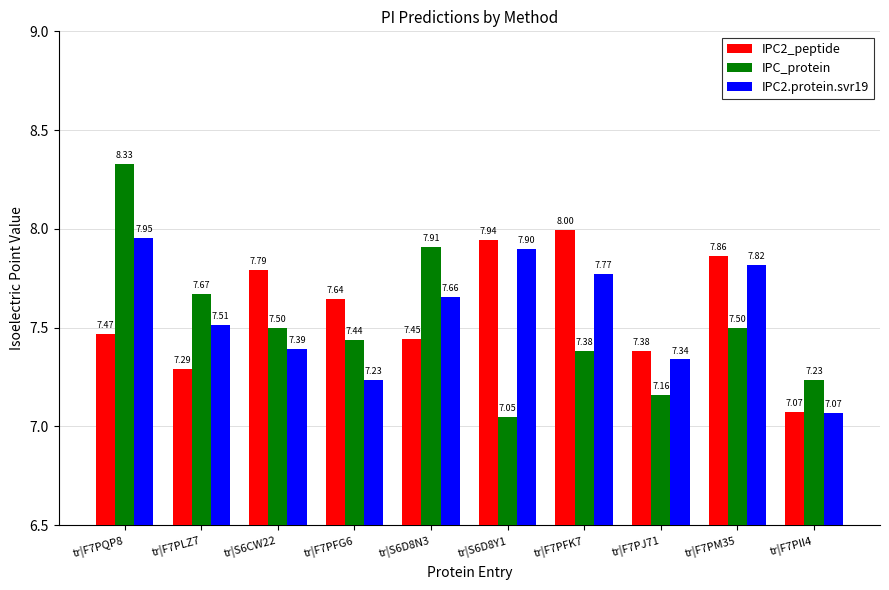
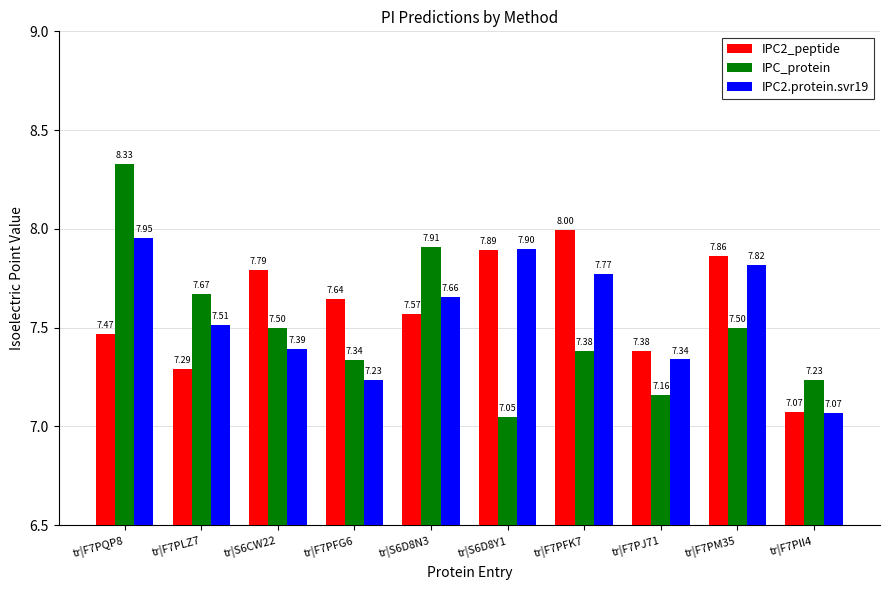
  {
    "IPC2_peptide": {
      "tr|F7PQP8": 7.47,
      "tr|F7PLZ7": 7.29,
      "tr|S6CW22": 7.79,
      "tr|F7PFG6": 7.64,
-     "tr|S6D8N3": 7.45,
-     "tr|S6D8Y1": 7.94,
+     "tr|S6D8N3": 7.57,
+     "tr|S6D8Y1": 7.89,
      "tr|F7PFK7": 8.00,
      "tr|F7PJ71": 7.38,
      "tr|F7PM35": 7.86,
      "tr|F7PII4": 7.07
    },
    "IPC_protein": {
      "tr|F7PQP8": 8.33,
      "tr|F7PLZ7": 7.67,
      "tr|S6CW22": 7.50,
-     "tr|F7PFG6": 7.44,
+     "tr|F7PFG6": 7.34,
      "tr|S6D8N3": 7.91,
      "tr|S6D8Y1": 7.05,
      "tr|F7PFK7": 7.38,
      "tr|F7PJ71": 7.16,
      "tr|F7PM35": 7.50,
      "tr|F7PII4": 7.23
    },
    "IPC2.protein.svr19": {
      "tr|F7PQP8": 7.95,
      "tr|F7PLZ7": 7.51,
      "tr|S6CW22": 7.39,
      "tr|F7PFG6": 7.23,
      "tr|S6D8N3": 7.66,
      "tr|S6D8Y1": 7.90,
      "tr|F7PFK7": 7.77,
      "tr|F7PJ71": 7.34,
      "tr|F7PM35": 7.82,
      "tr|F7PII4": 7.07
    }
  }
